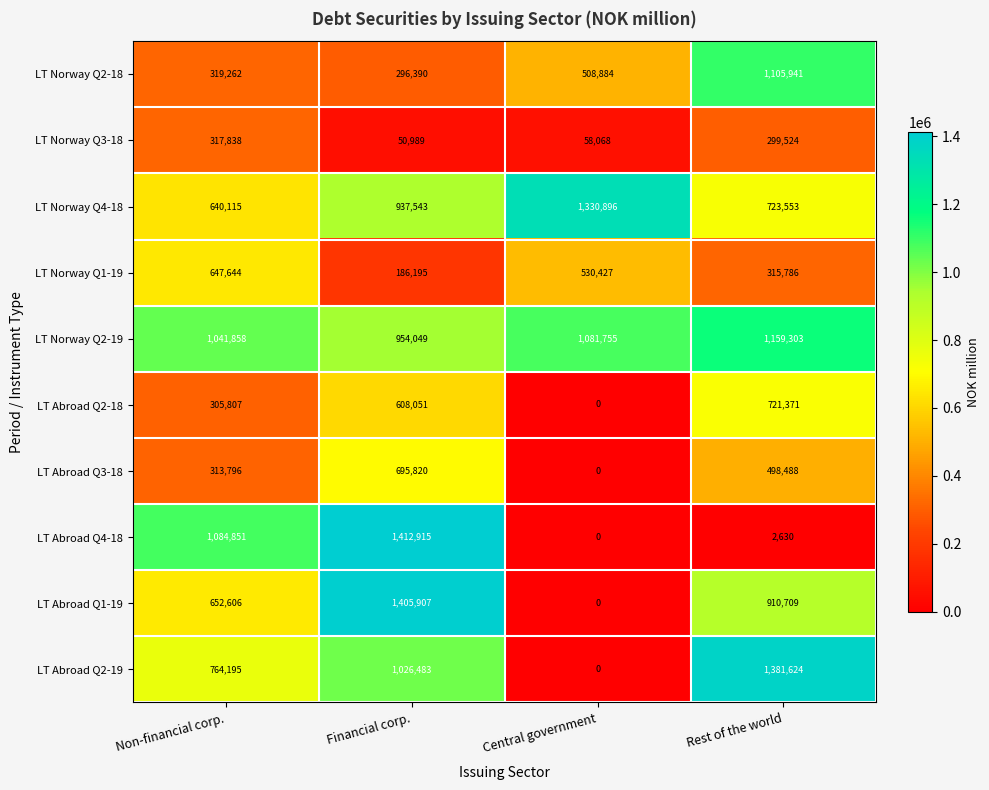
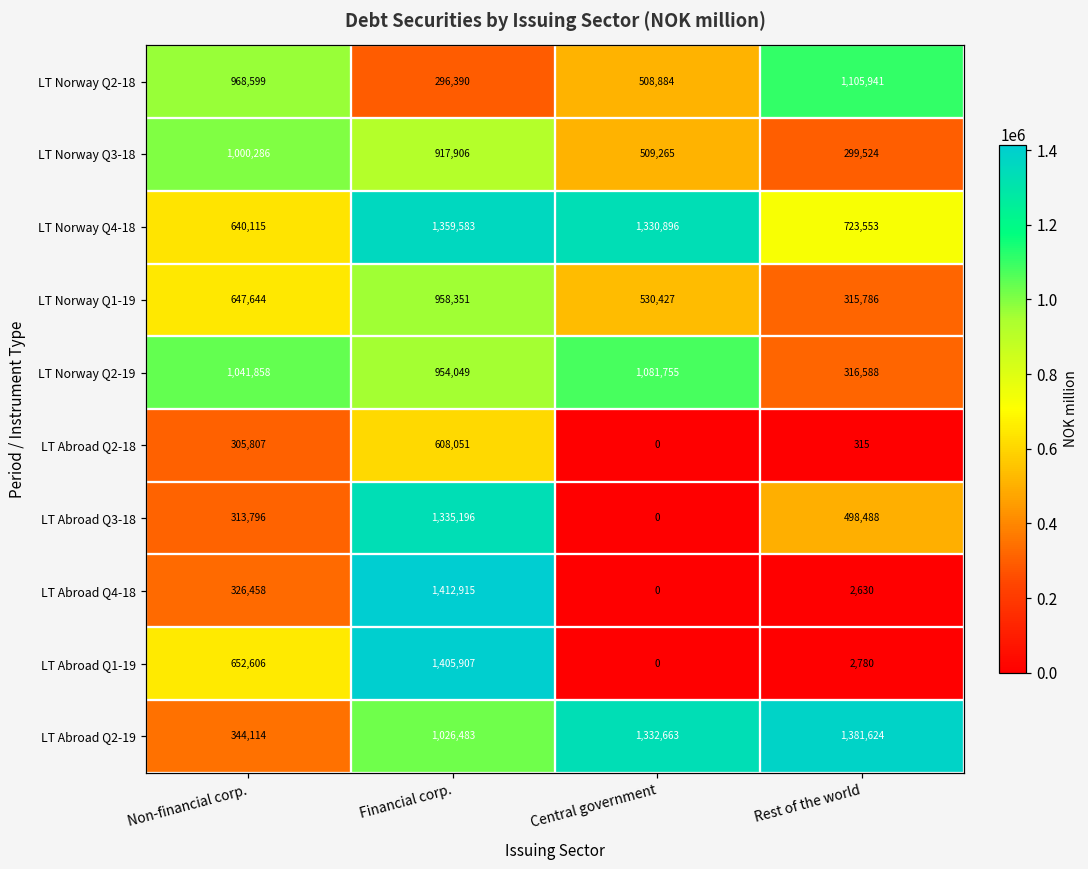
  {
    "LT Norway Q2-18": {
-     "Non-financial corp.": "319,262",
+     "Non-financial corp.": "968,599",
      "Financial corp.": "296,390",
      "Central government": "508,884",
      "Rest of the world": "1,105,941"
    },
    "LT Norway Q3-18": {
-     "Non-financial corp.": "317,838",
-     "Financial corp.": "50,989",
-     "Central government": "58,068",
+     "Non-financial corp.": "1,000,286",
+     "Financial corp.": "917,906",
+     "Central government": "509,265",
      "Rest of the world": "299,524"
    },
    "LT Norway Q4-18": {
      "Non-financial corp.": "640,115",
-     "Financial corp.": "937,543",
+     "Financial corp.": "1,359,583",
      "Central government": "1,330,896",
      "Rest of the world": "723,553"
    },
    "LT Norway Q1-19": {
      "Non-financial corp.": "647,644",
-     "Financial corp.": "186,195",
+     "Financial corp.": "958,351",
      "Central government": "530,427",
      "Rest of the world": "315,786"
    },
    "LT Norway Q2-19": {
      "Non-financial corp.": "1,041,858",
      "Financial corp.": "954,049",
      "Central government": "1,081,755",
-     "Rest of the world": "1,159,303"
+     "Rest of the world": "316,588"
    },
    "LT Abroad Q2-18": {
      "Non-financial corp.": "305,807",
      "Financial corp.": "608,051",
      "Central government": "0",
-     "Rest of the world": "721,371"
+     "Rest of the world": "315"
    },
    "LT Abroad Q3-18": {
      "Non-financial corp.": "313,796",
-     "Financial corp.": "695,820",
+     "Financial corp.": "1,335,196",
      "Central government": "0",
      "Rest of the world": "498,488"
    },
    "LT Abroad Q4-18": {
-     "Non-financial corp.": "1,084,851",
+     "Non-financial corp.": "326,458",
      "Financial corp.": "1,412,915",
      "Central government": "0",
      "Rest of the world": "2,630"
    },
    "LT Abroad Q1-19": {
      "Non-financial corp.": "652,606",
      "Financial corp.": "1,405,907",
      "Central government": "0",
-     "Rest of the world": "910,709"
+     "Rest of the world": "2,780"
    },
    "LT Abroad Q2-19": {
-     "Non-financial corp.": "764,195",
+     "Non-financial corp.": "344,114",
      "Financial corp.": "1,026,483",
-     "Central government": "0",
+     "Central government": "1,332,663",
      "Rest of the world": "1,381,624"
    }
  }
